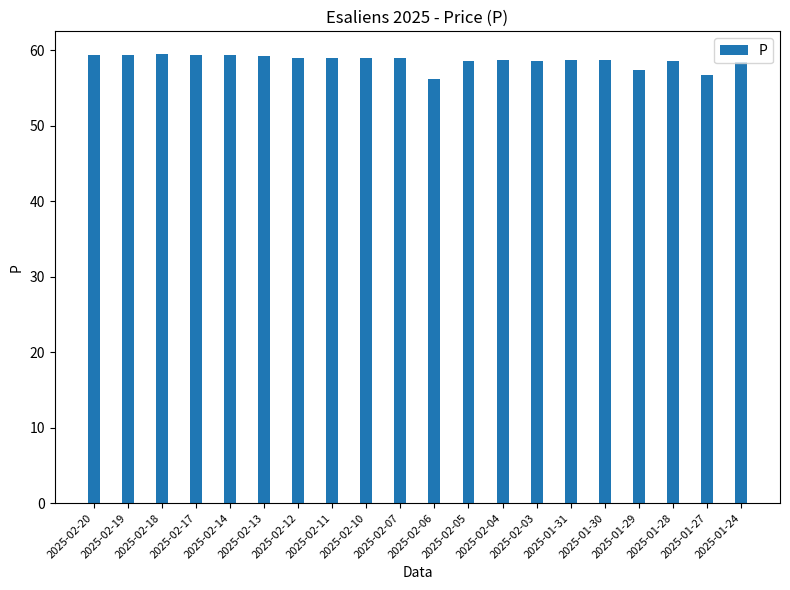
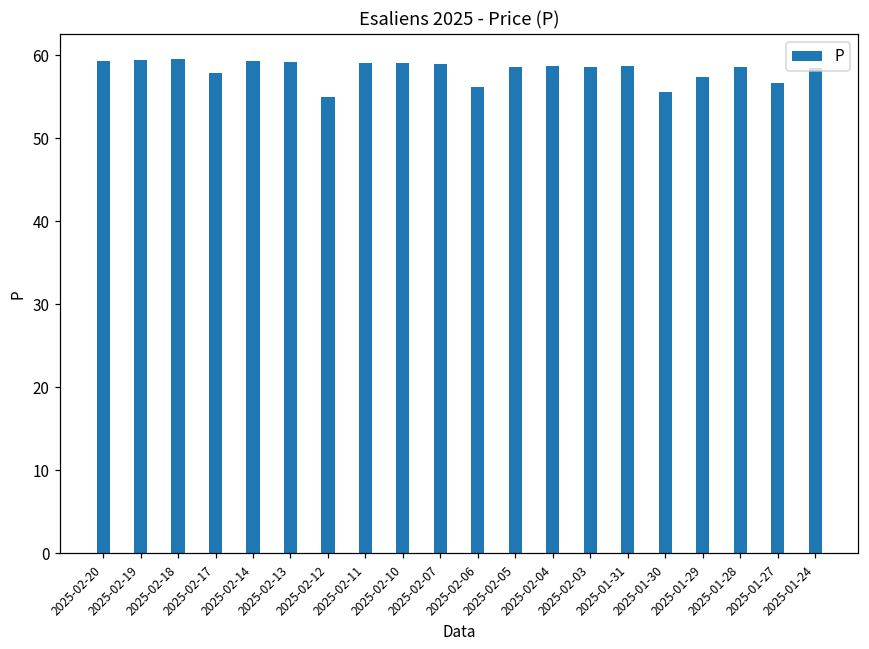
  {
    "2025-02-20": 59,
    "2025-02-19": 59,
    "2025-02-18": 60,
-   "2025-02-17": 59,
+   "2025-02-17": 58,
    "2025-02-14": 59,
    "2025-02-13": 59,
-   "2025-02-12": 59,
+   "2025-02-12": 55,
    "2025-02-11": 59,
    "2025-02-10": 59,
    "2025-02-07": 59,
    "2025-02-06": 56,
    "2025-02-05": 59,
    "2025-02-04": 59,
    "2025-02-03": 59,
    "2025-01-31": 59,
-   "2025-01-30": 59,
+   "2025-01-30": 56,
    "2025-01-29": 57,
    "2025-01-28": 59,
    "2025-01-27": 57
  }
